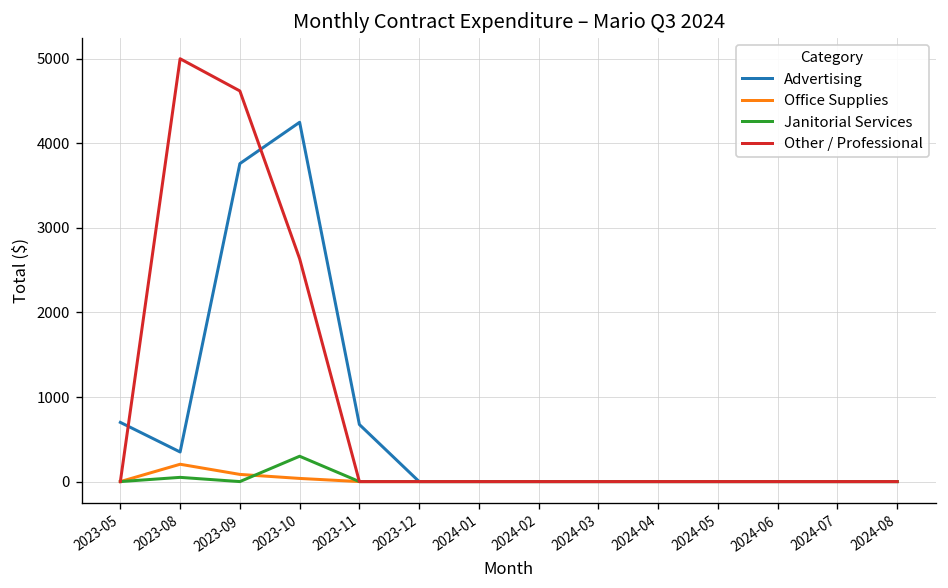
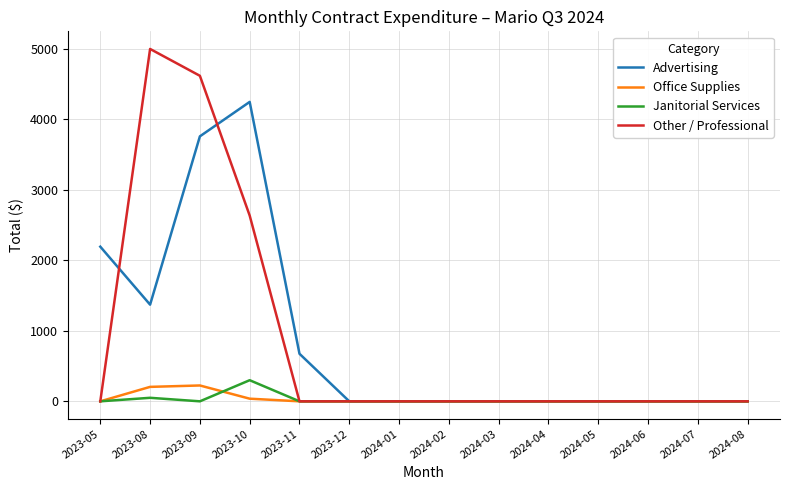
  {
    "Advertising": {
-     "2023-05": 700,
-     "2023-08": 400,
+     "2023-05": 2200,
+     "2023-08": 1400,
      "2023-09": 3800,
      "2023-10": 4200,
      "2023-11": 700
    },
    "Office Supplies": {
      "2023-08": 200,
-     "2023-09": 100,
+     "2023-09": 200,
      "2023-10": 0
    },
    "Janitorial Services": {
      "2023-08": 100,
      "2023-09": 0,
      "2023-10": 300
    },
    "Other / Professional": {
      "2023-08": 5000,
      "2023-09": 4600,
      "2023-10": 2600
    }
  }
